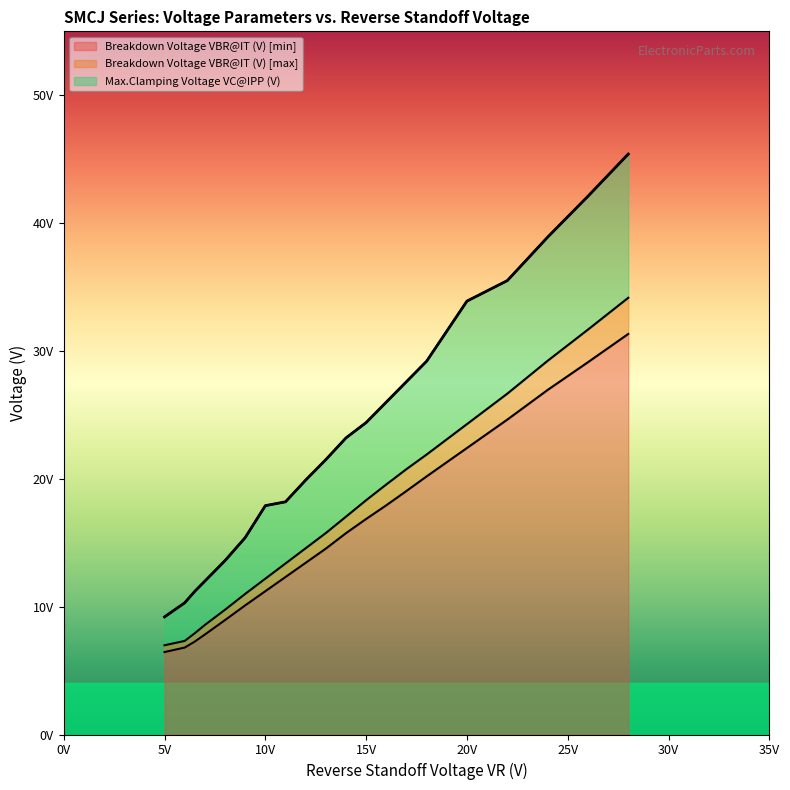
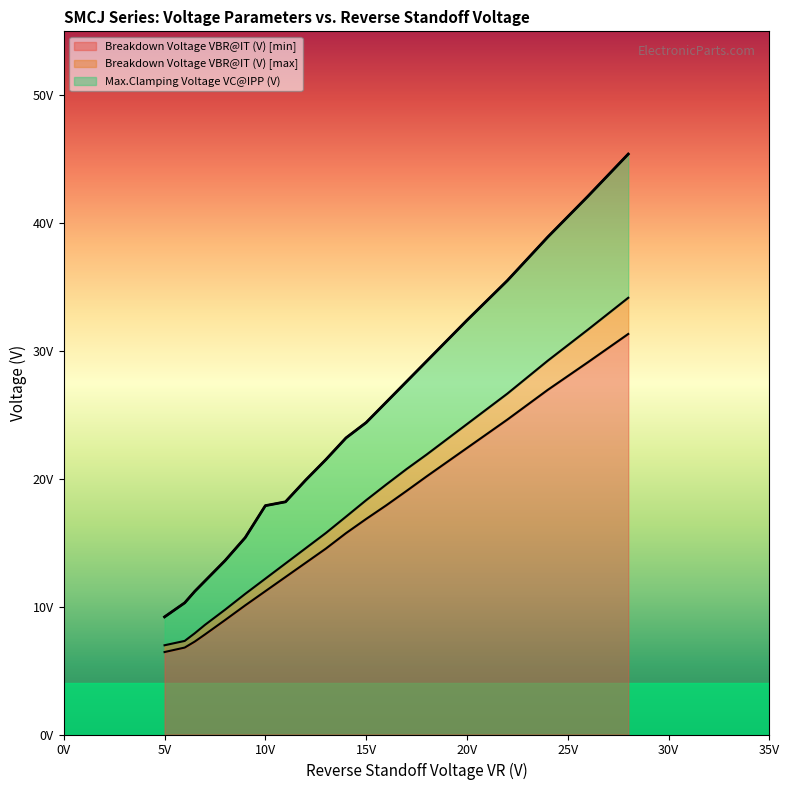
  {
    "Max.Clamping Voltage VC@IPP (V)": {
      "5V": "9.2V",
      "10V": "17.9V",
      "15V": "24.4V",
-     "20V": "33.9V"
+     "20V": "32.4V"
    }
  }
